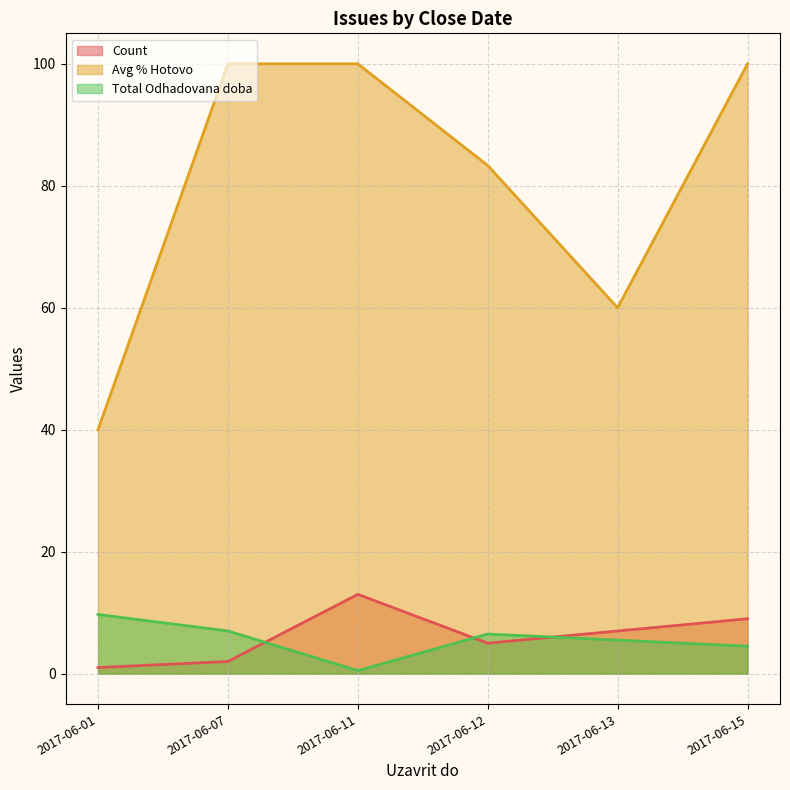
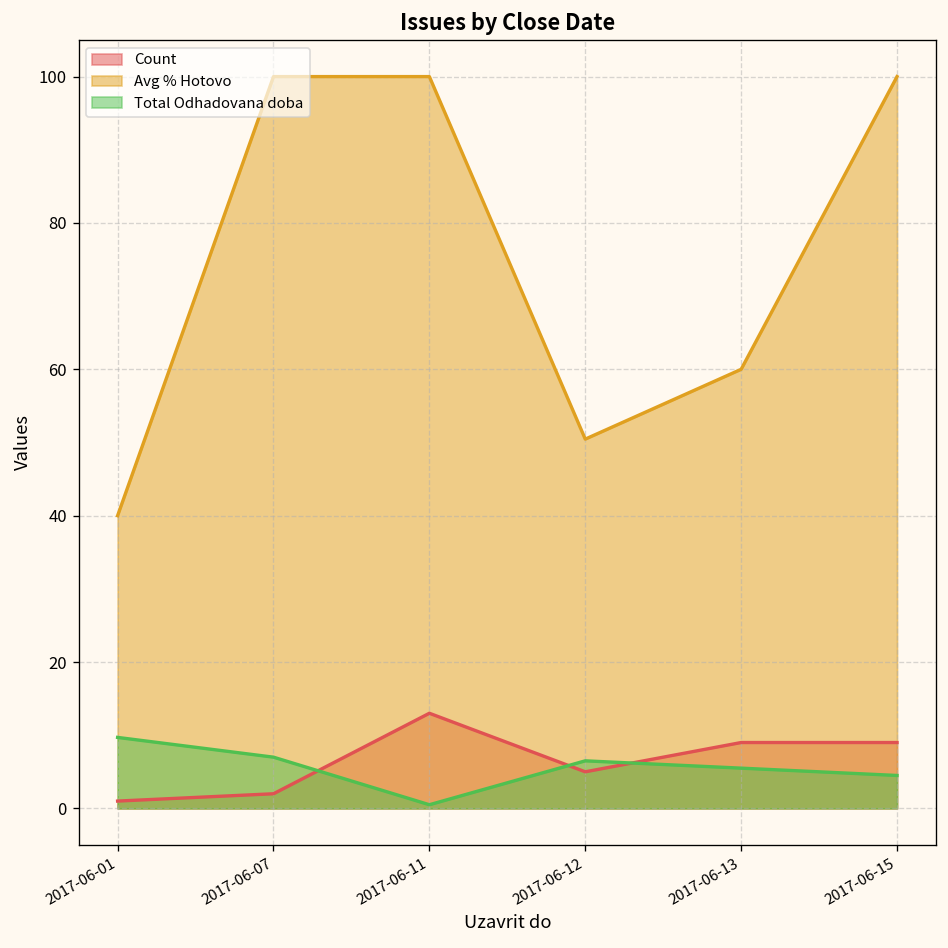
  {
    "Count": {
      "2017-06-01": 1,
      "2017-06-07": 2,
      "2017-06-11": 13,
      "2017-06-12": 5,
-     "2017-06-13": 7,
+     "2017-06-13": 9,
      "2017-06-15": 9
    },
    "Avg % Hotovo": {
      "2017-06-01": 40,
      "2017-06-11": 100,
-     "2017-06-12": 83,
+     "2017-06-12": 50,
      "2017-06-13": 60,
      "2017-06-15": 100
    },
    "Total Odhadovana doba": {
      "2017-06-01": 10,
      "2017-06-07": 7,
      "2017-06-11": 1,
      "2017-06-12": 7,
      "2017-06-13": 6,
      "2017-06-15": 5
    }
  }
